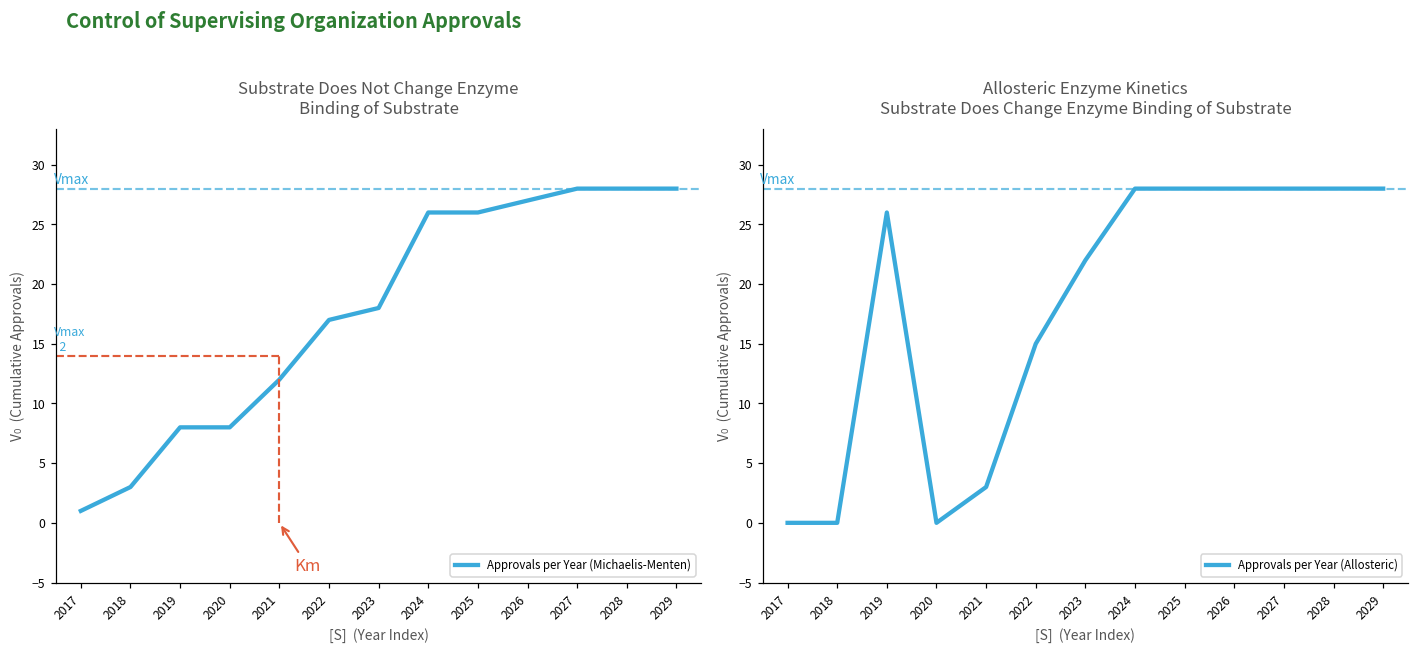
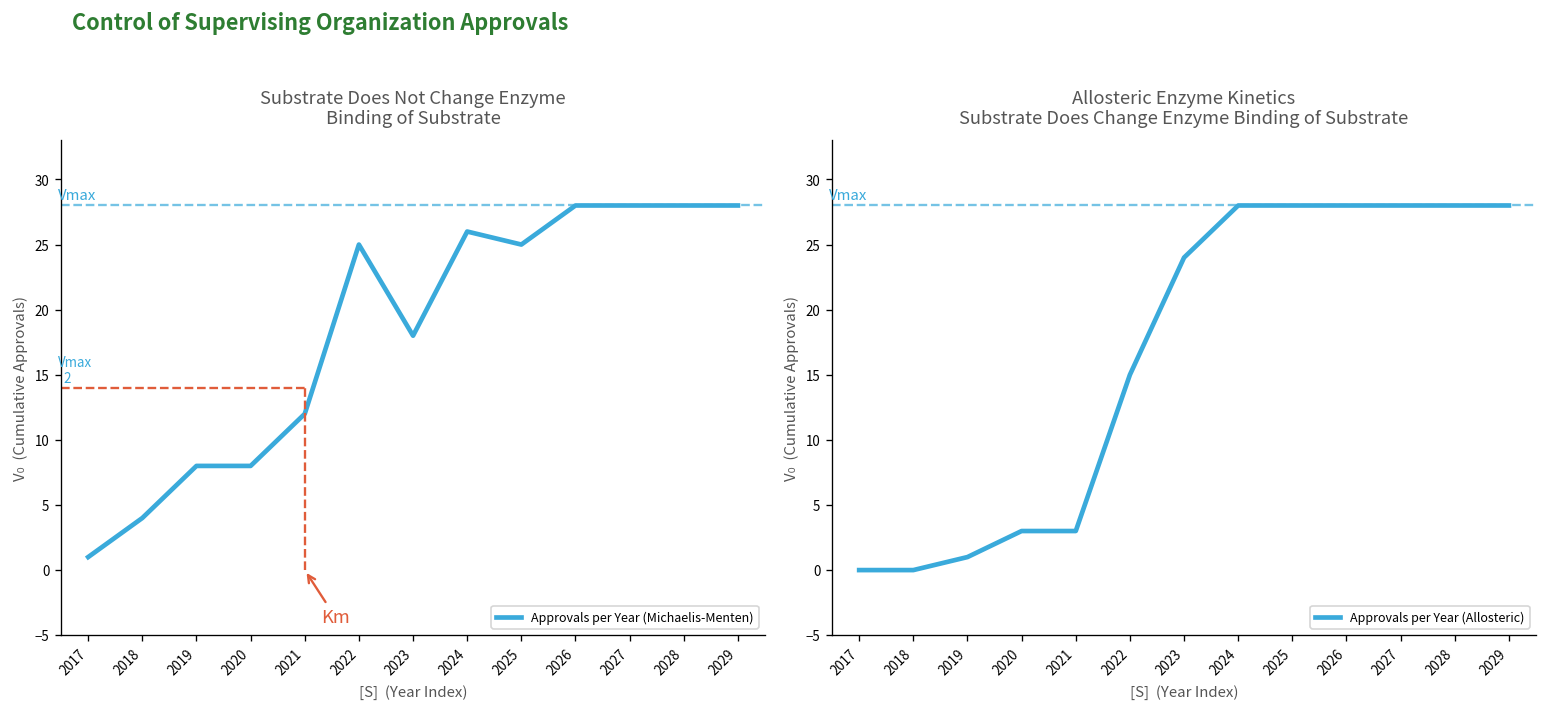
  {
    "Substrate Does Not Change Enzyme Binding of Substrate": {
      "2017": 1,
-     "2018": 3,
+     "2018": 4,
      "2019": 8,
      "2020": 8,
      "2021": 12,
-     "2022": 17,
+     "2022": 25,
      "2023": 18,
      "2024": 26,
-     "2025": 26,
-     "2026": 27,
+     "2025": 25,
+     "2026": 28,
      "2027": 28,
      "2028": 28,
      "2029": 28
    },
    "Allosteric Enzyme Kinetics Substrate Does Change Enzyme Binding of Substrate": {
      "2017": 0,
      "2018": 0,
-     "2019": 26,
-     "2020": 0,
+     "2019": 1,
+     "2020": 3,
      "2021": 3,
      "2022": 15,
-     "2023": 22,
+     "2023": 24,
      "2024": 28,
      "2025": 28,
      "2026": 28,
      "2027": 28,
      "2028": 28,
      "2029": 28
    }
  }
